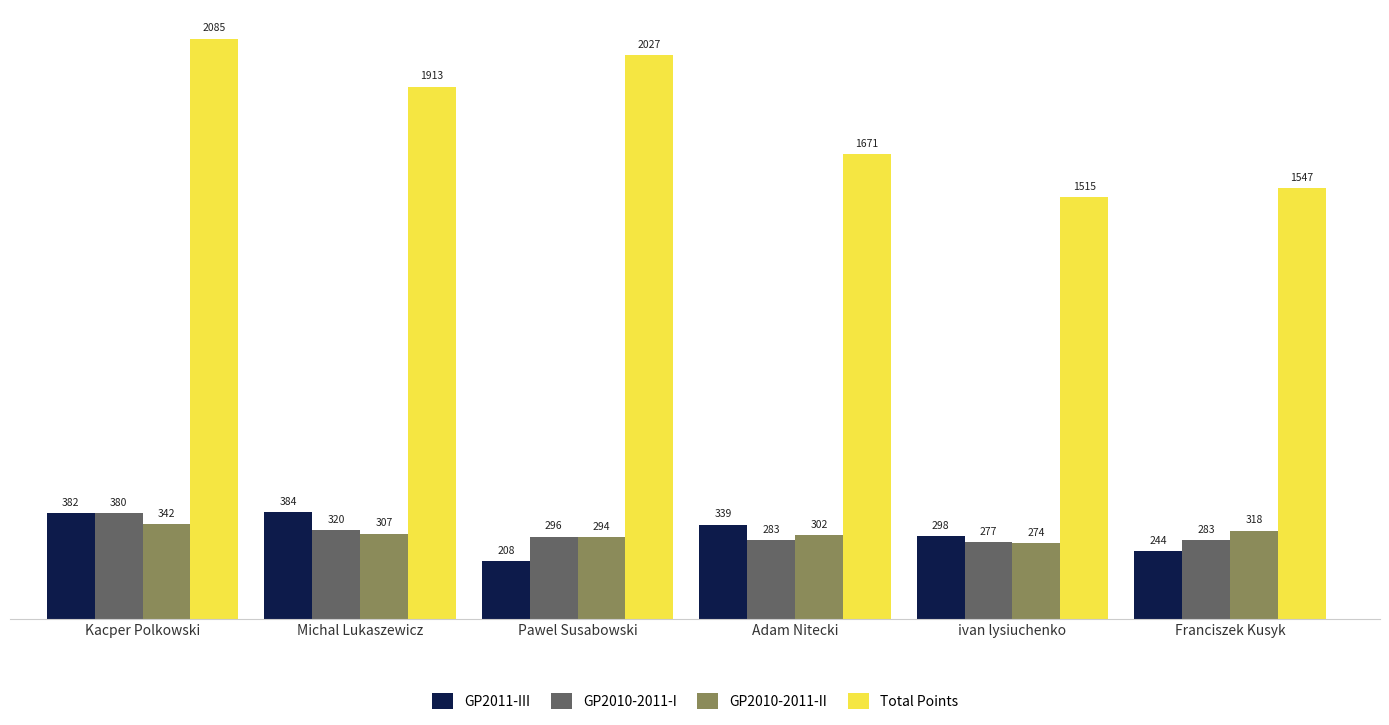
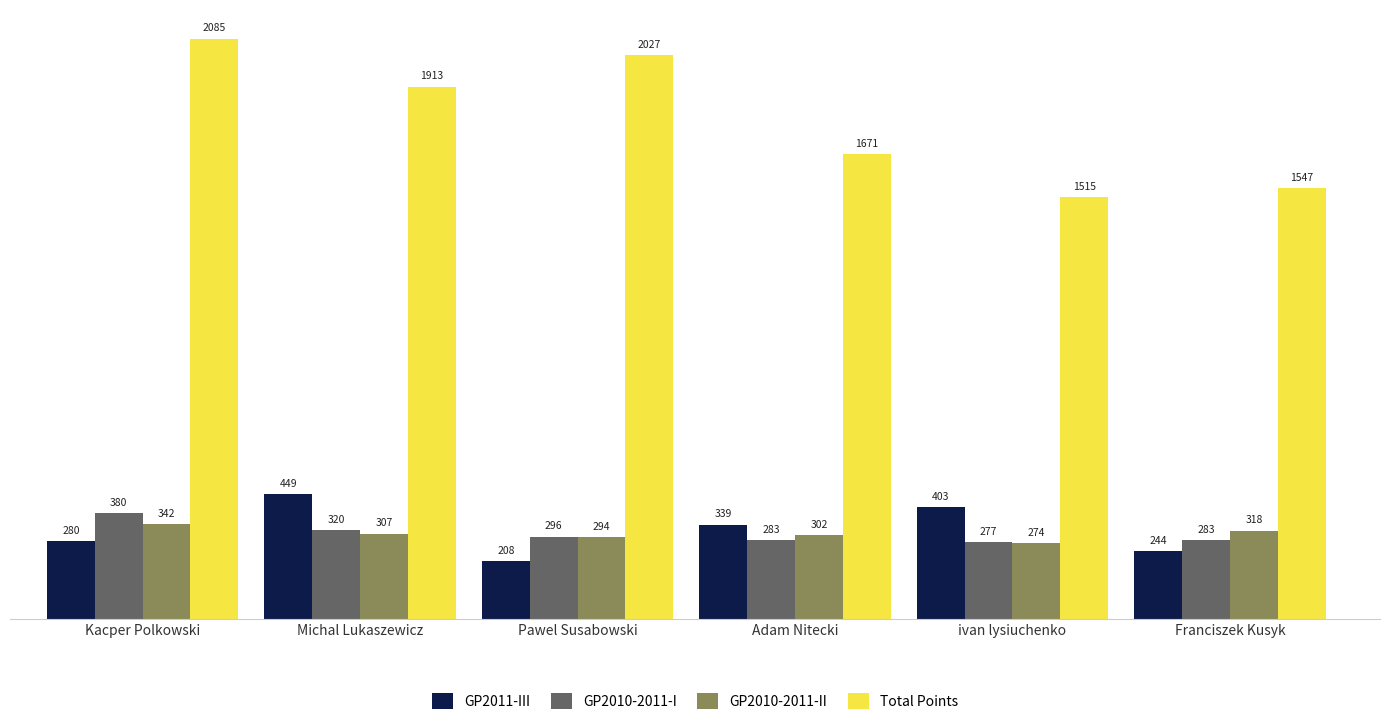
  {
    "GP2011-III": {
-     "Kacper Polkowski": 382,
-     "Michal Lukaszewicz": 384,
+     "Kacper Polkowski": 280,
+     "Michal Lukaszewicz": 449,
      "Pawel Susabowski": 208,
      "Adam Nitecki": 339,
-     "ivan lysiuchenko": 298,
+     "ivan lysiuchenko": 403,
      "Franciszek Kusyk": 244
    },
    "Total Points": {
      "Kacper Polkowski": 2085,
      "Michal Lukaszewicz": 1913,
      "Pawel Susabowski": 2027,
      "Adam Nitecki": 1671,
      "ivan lysiuchenko": 1515,
      "Franciszek Kusyk": 1547
    }
  }
